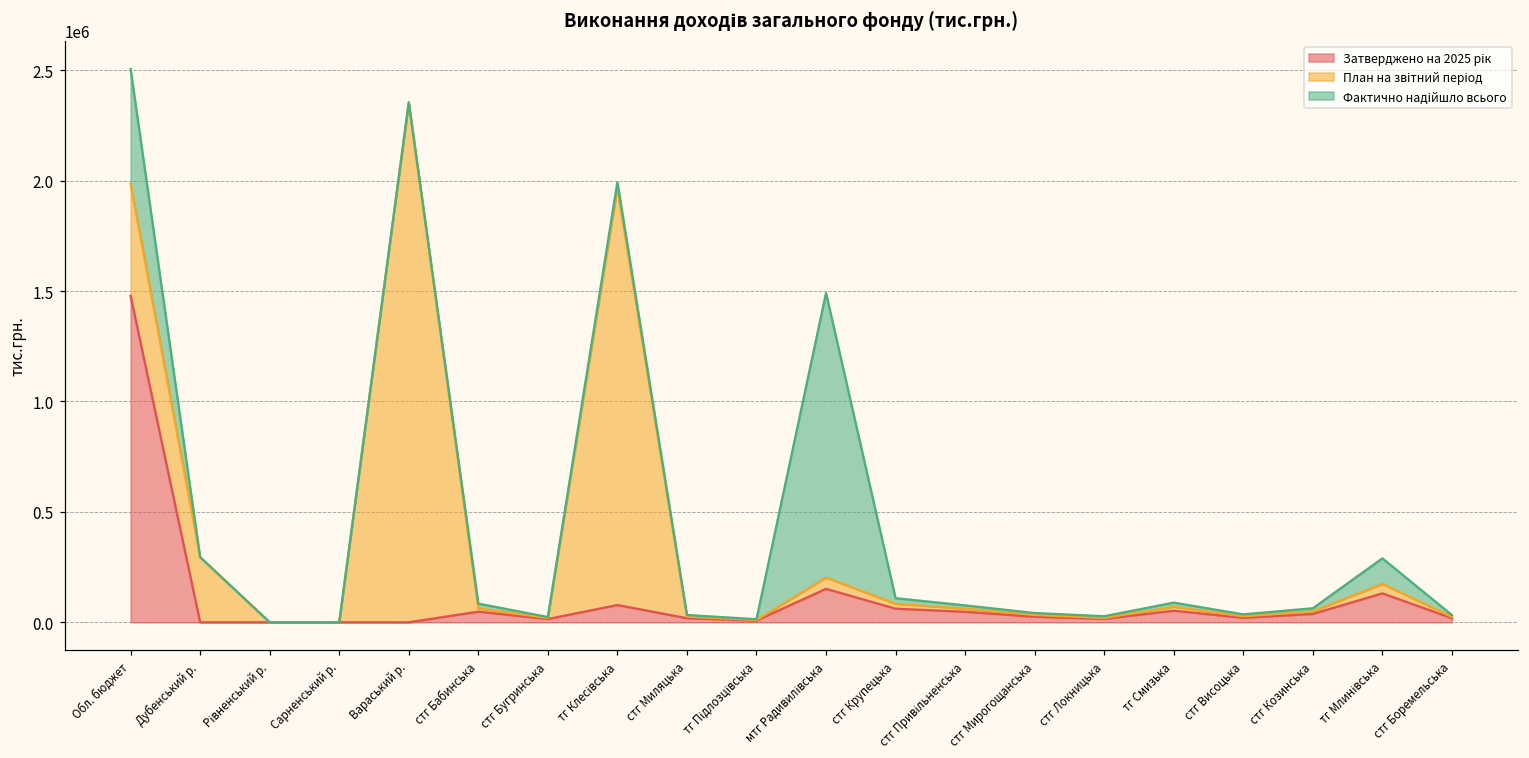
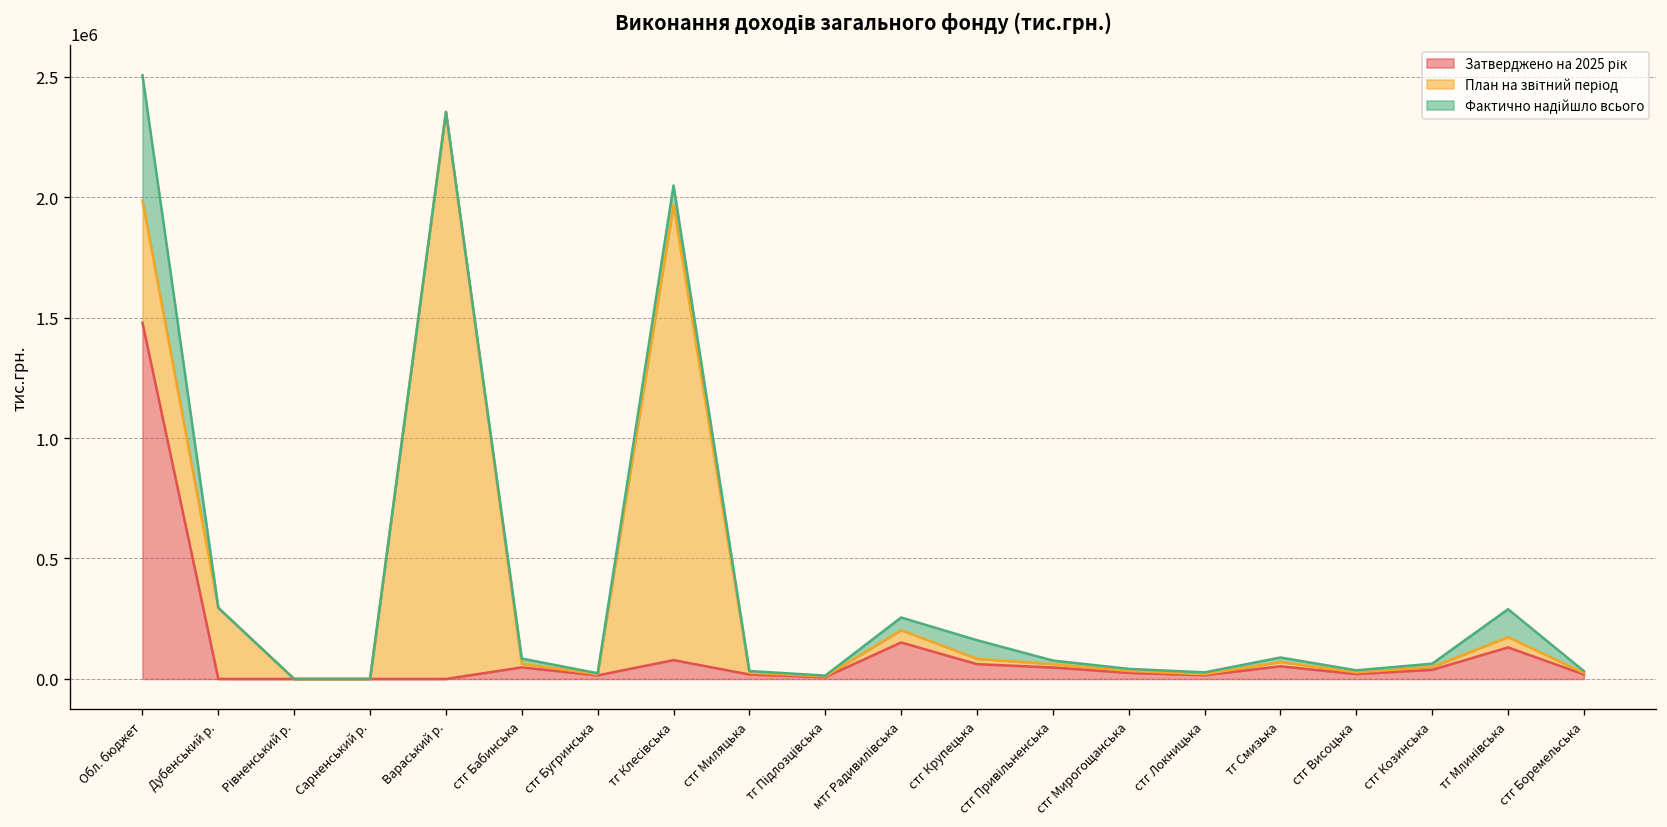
  {
    "Затверджено на 2025 рік": {
      "Обл. бюджет": 1480000,
      "Дубенський р.": 0,
      "Вараський р.": 0,
      "стг Бабинська": 50000,
      "тг Клесівська": 80000,
      "мтг Радивилівська": 150000,
      "стг Крупецька": 60000,
      "стг Привільненська": 50000,
      "тг Смизька": 50000,
      "тг Млинівська": 130000
    },
    "План на звітний період": {
      "Обл. бюджет": 510000,
      "стг Бабинська": 20000,
      "тг Клесівська": 1890000,
      "мтг Радивилівська": 50000,
      "стг Крупецька": 20000,
      "стг Привільненська": 10000,
      "тг Смизька": 20000,
      "тг Млинівська": 40000
    },
    "Фактично надійшло всього": {
      "Обл. бюджет": 520000,
      "стг Бабинська": 20000,
-     "тг Клесівська": 30000,
-     "мтг Радивилівська": 1290000,
-     "стг Крупецька": 30000,
+     "тг Клесівська": 80000,
+     "мтг Радивилівська": 50000,
+     "стг Крупецька": 80000,
      "стг Привільненська": 10000,
      "тг Смизька": 20000,
      "стг Козинська": 10000,
      "тг Млинівська": 120000
    }
  }
